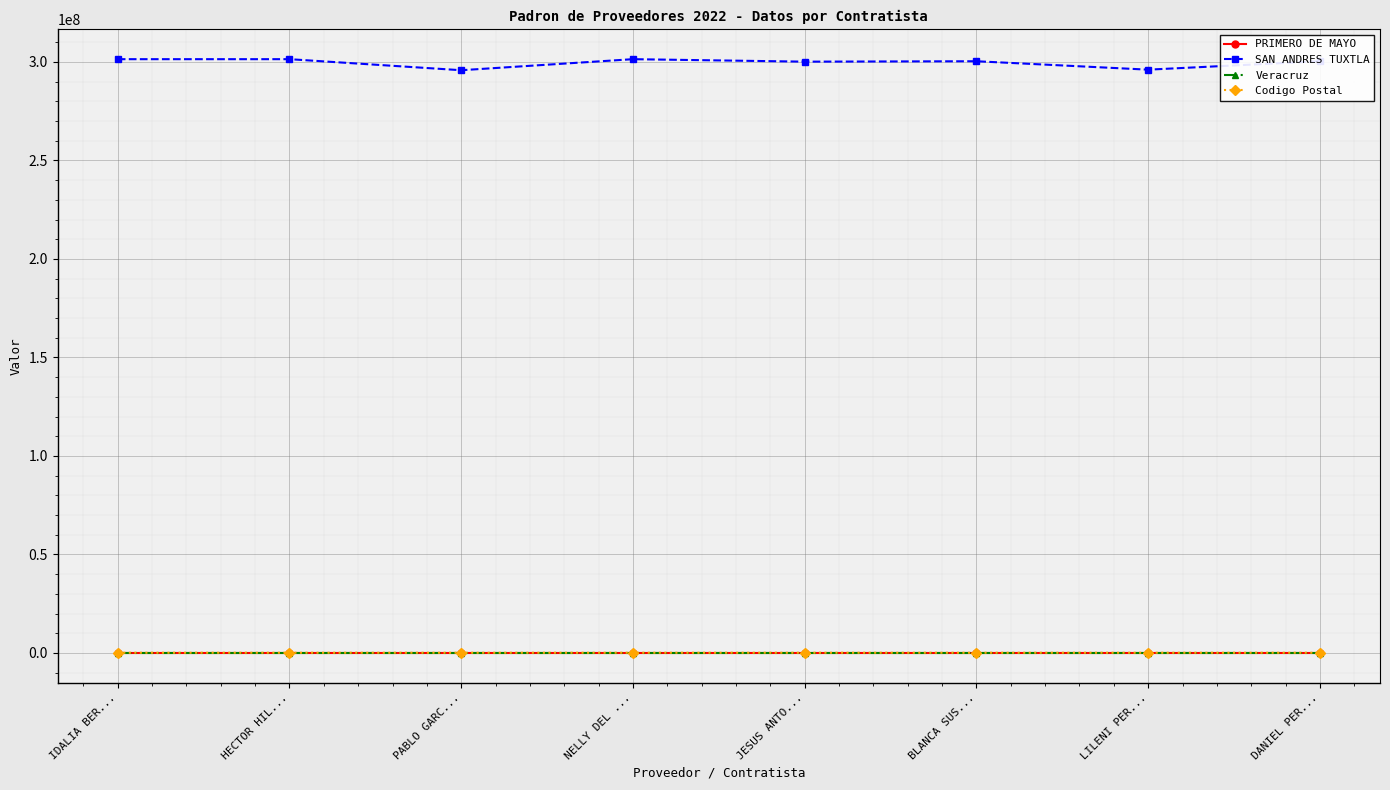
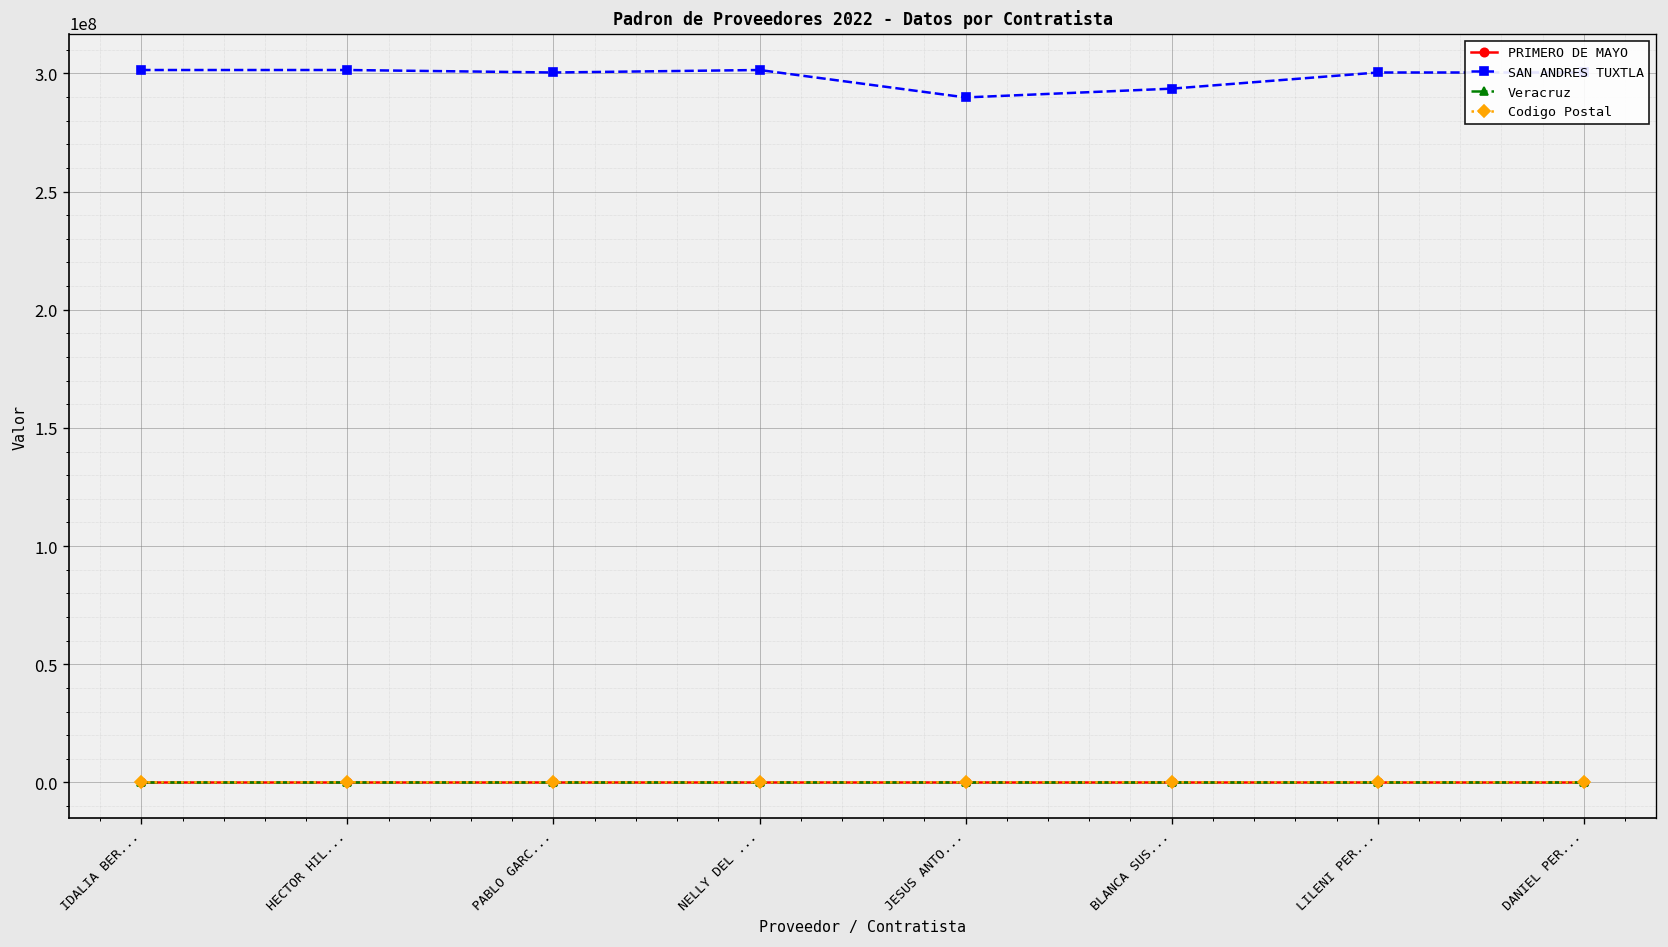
  {
    "Codigo Postal": {
      "IDALIA BER...": 0,
      "HECTOR HIL...": 0,
      "PABLO GARC...": 0,
      "NELLY DEL ...": 0,
      "JESUS ANTO...": 0,
      "BLANCA SUS...": 0,
      "LILENI PER...": 0,
      "DANIEL PER...": 0
    },
    "SAN ANDRES TUXTLA": {
      "IDALIA BER...": 301000000,
      "HECTOR HIL...": 301000000,
-     "PABLO GARC...": 296000000,
+     "PABLO GARC...": 300000000,
      "NELLY DEL ...": 301000000,
-     "JESUS ANTO...": 300000000,
-     "BLANCA SUS...": 300000000,
-     "LILENI PER...": 296000000
+     "JESUS ANTO...": 290000000,
+     "BLANCA SUS...": 294000000,
+     "LILENI PER...": 300000000
    }
  }
